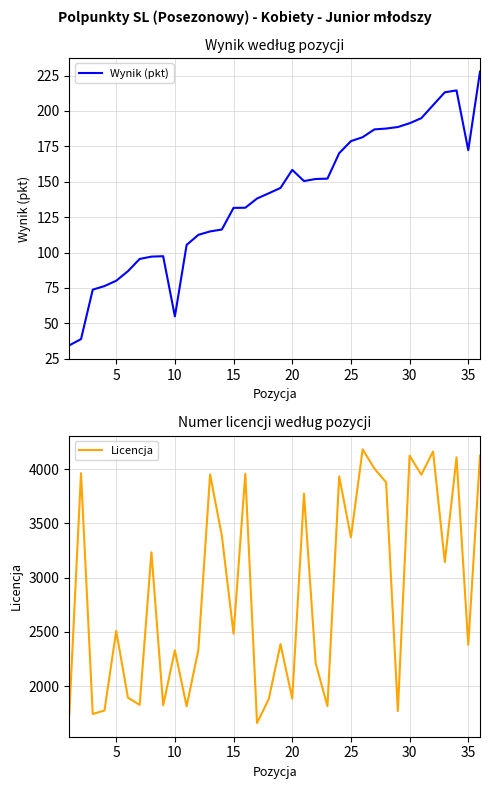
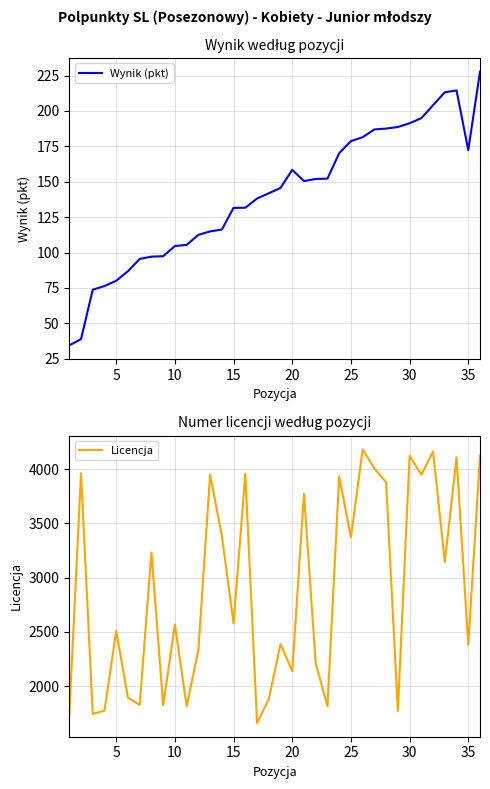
  {
    "Wynik według pozycji": {
      "5": 80,
-     "10": 55,
+     "10": 105,
      "15": 132,
      "20": 158,
      "25": 179,
      "30": 191,
      "35": 172
    },
    "Numer licencji według pozycji": {
      "5": 2510,
-     "10": 2330,
-     "15": 2480,
-     "20": 1890,
+     "10": 2570,
+     "15": 2580,
+     "20": 2140,
      "25": 3370,
      "30": 4120,
      "35": 2380
    }
  }
